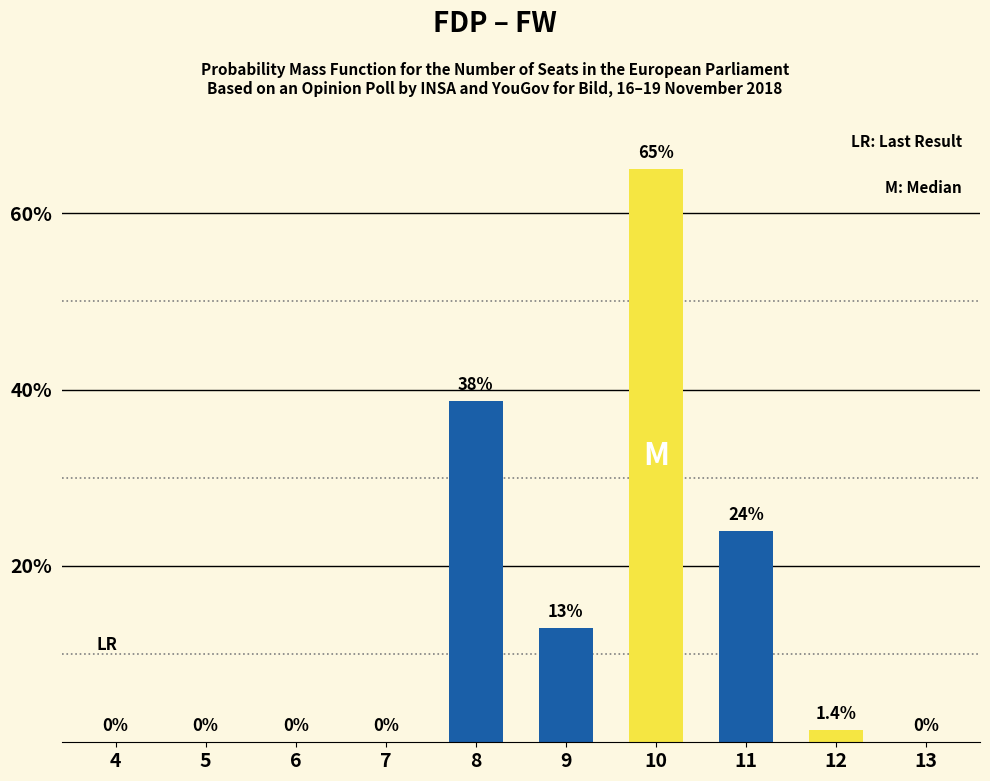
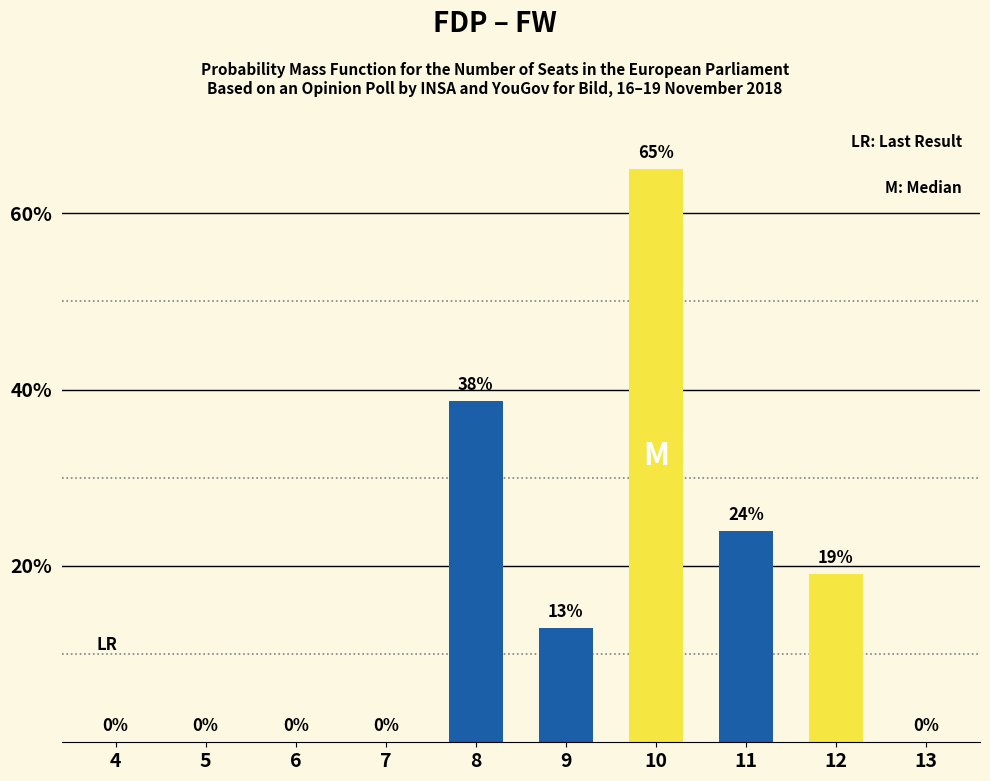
  {
    "4": "0%",
    "5": "0%",
    "6": "0%",
    "7": "0%",
    "9": "13%",
    "10": "65%",
    "11": "24%",
-   "12": "1.4%",
+   "12": "19%",
    "13": "0%"
  }
